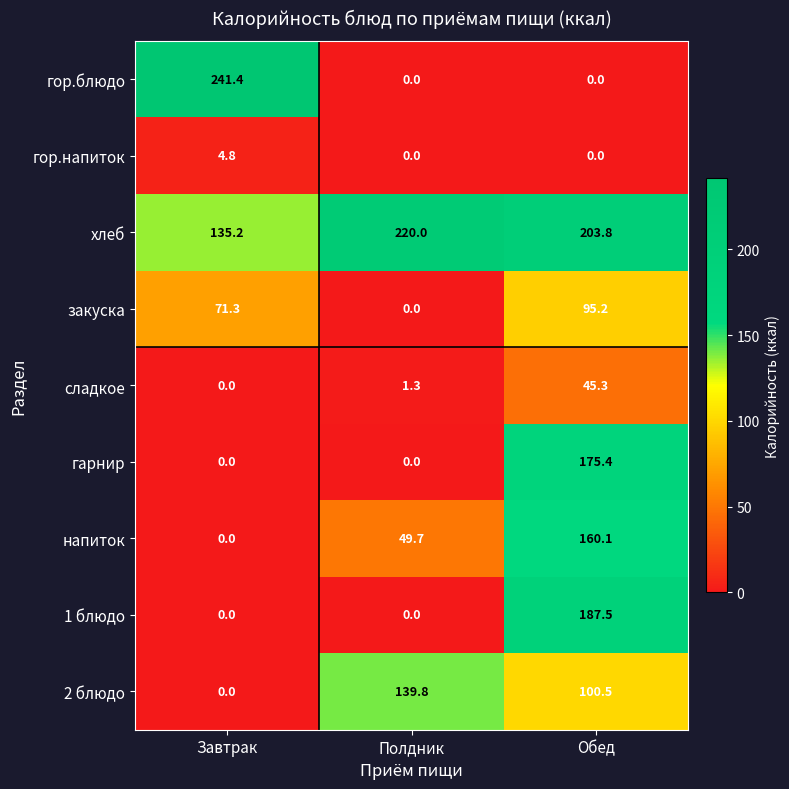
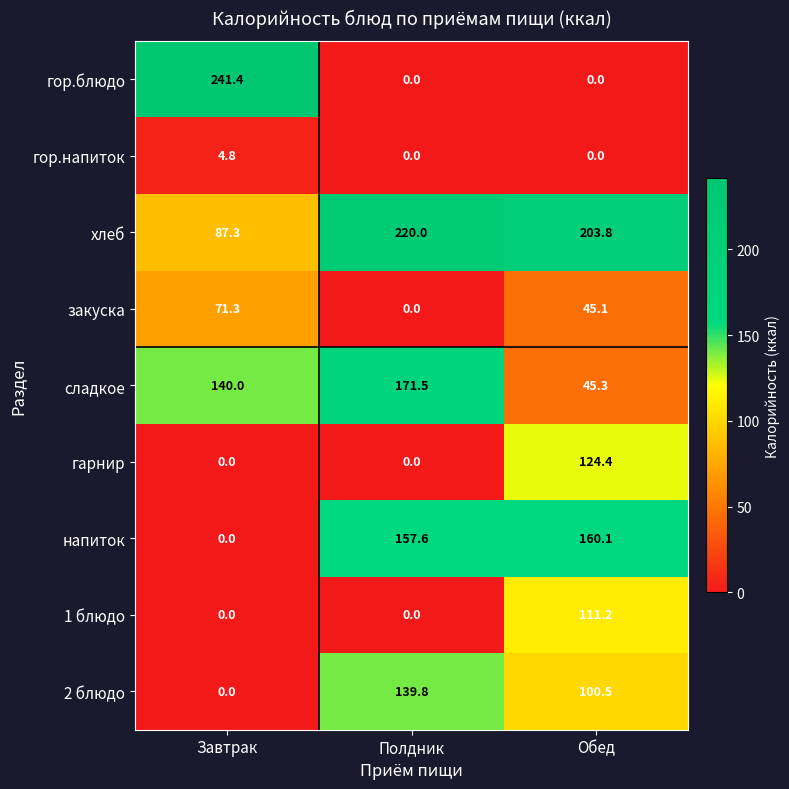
  {
    "гор.блюдо": {
      "Завтрак": 241.4,
      "Полдник": 0.0,
      "Обед": 0.0
    },
    "гор.напиток": {
      "Завтрак": 4.8,
      "Полдник": 0.0,
      "Обед": 0.0
    },
    "хлеб": {
-     "Завтрак": 135.2,
+     "Завтрак": 87.3,
      "Полдник": 220.0,
      "Обед": 203.8
    },
    "закуска": {
      "Завтрак": 71.3,
      "Полдник": 0.0,
-     "Обед": 95.2
+     "Обед": 45.1
    },
    "сладкое": {
-     "Завтрак": 0.0,
-     "Полдник": 1.3,
+     "Завтрак": 140.0,
+     "Полдник": 171.5,
      "Обед": 45.3
    },
    "гарнир": {
      "Завтрак": 0.0,
      "Полдник": 0.0,
-     "Обед": 175.4
+     "Обед": 124.4
    },
    "напиток": {
      "Завтрак": 0.0,
-     "Полдник": 49.7,
+     "Полдник": 157.6,
      "Обед": 160.1
    },
    "1 блюдо": {
      "Завтрак": 0.0,
      "Полдник": 0.0,
-     "Обед": 187.5
+     "Обед": 111.2
    },
    "2 блюдо": {
      "Завтрак": 0.0,
      "Полдник": 139.8,
      "Обед": 100.5
    }
  }
